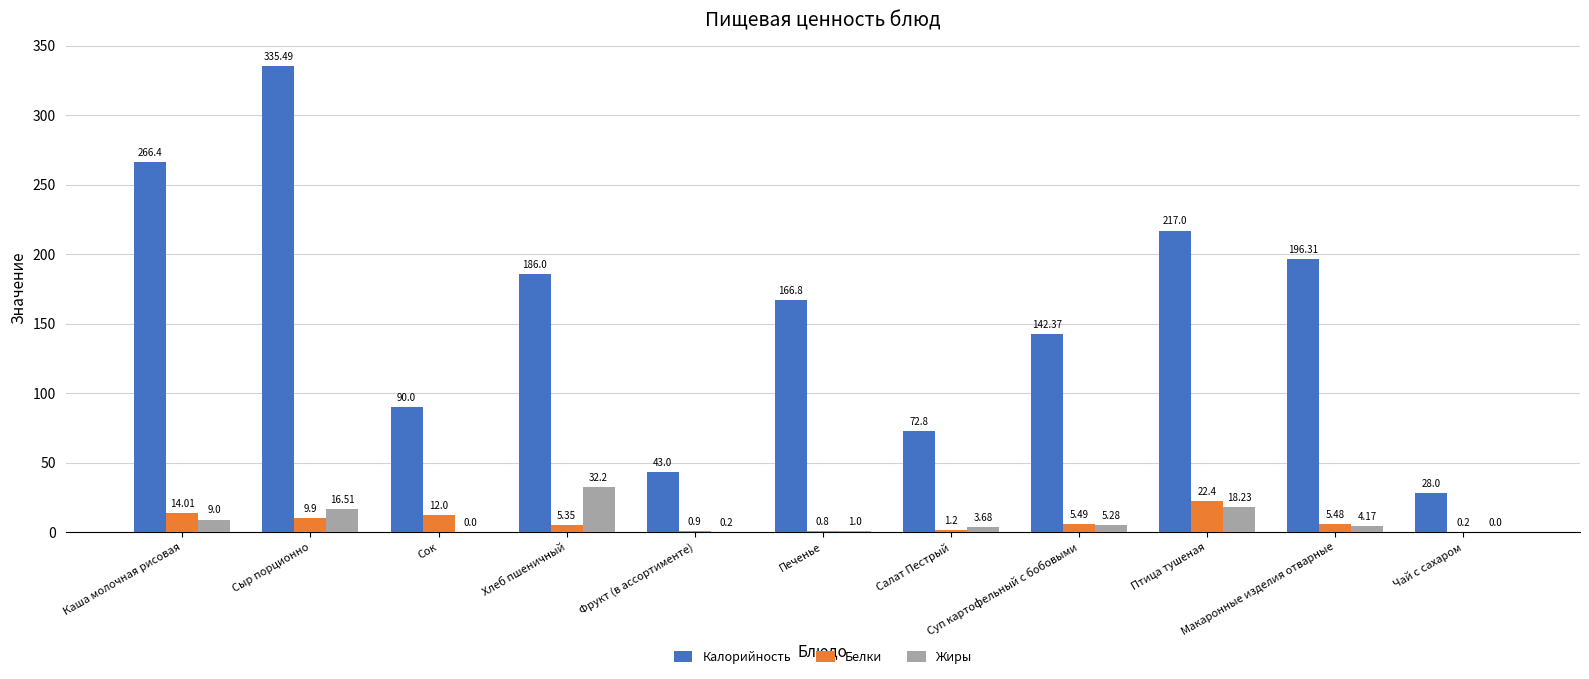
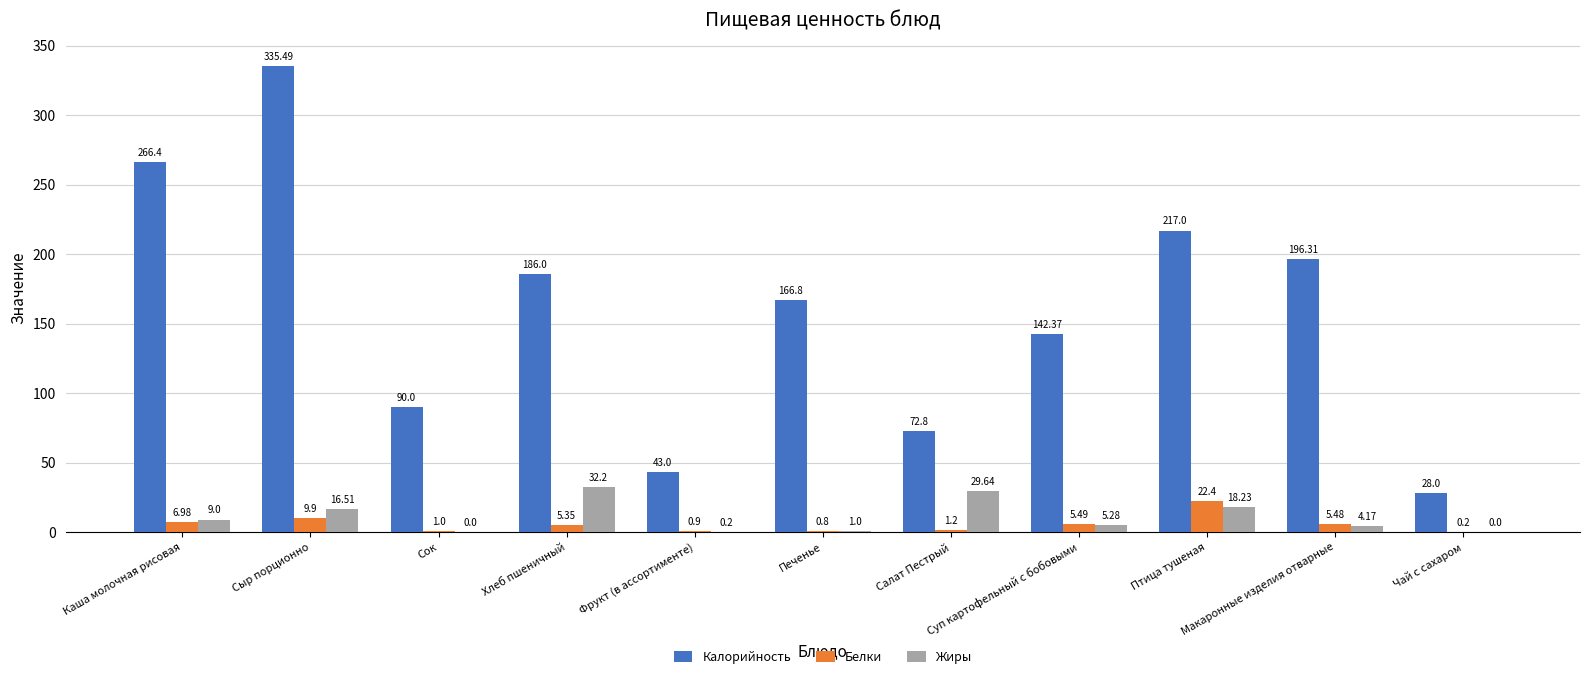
  {
    "Калорийность": {
      "Каша молочная рисовая": 266.4,
      "Сыр порционно": 335.49,
      "Сок": 90.0,
      "Хлеб пшеничный": 186.0,
      "Фрукт (в ассортименте)": 43.0,
      "Печенье": 166.8,
      "Салат Пестрый": 72.8,
      "Суп картофельный с бобовыми": 142.37,
      "Птица тушеная": 217.0,
      "Макаронные изделия отварные": 196.31,
      "Чай с сахаром": 28.0
    },
    "Белки": {
-     "Каша молочная рисовая": 14.01,
+     "Каша молочная рисовая": 6.98,
      "Сыр порционно": 9.9,
-     "Сок": 12.0,
+     "Сок": 1.0,
      "Хлеб пшеничный": 5.35,
      "Фрукт (в ассортименте)": 0.9,
      "Печенье": 0.8,
      "Салат Пестрый": 1.2,
      "Суп картофельный с бобовыми": 5.49,
      "Птица тушеная": 22.4,
      "Макаронные изделия отварные": 5.48,
      "Чай с сахаром": 0.2
    },
    "Жиры": {
      "Каша молочная рисовая": 9.0,
      "Сыр порционно": 16.51,
      "Сок": 0.0,
      "Хлеб пшеничный": 32.2,
      "Фрукт (в ассортименте)": 0.2,
      "Печенье": 1.0,
-     "Салат Пестрый": 3.68,
+     "Салат Пестрый": 29.64,
      "Суп картофельный с бобовыми": 5.28,
      "Птица тушеная": 18.23,
      "Макаронные изделия отварные": 4.17,
      "Чай с сахаром": 0.0
    }
  }
